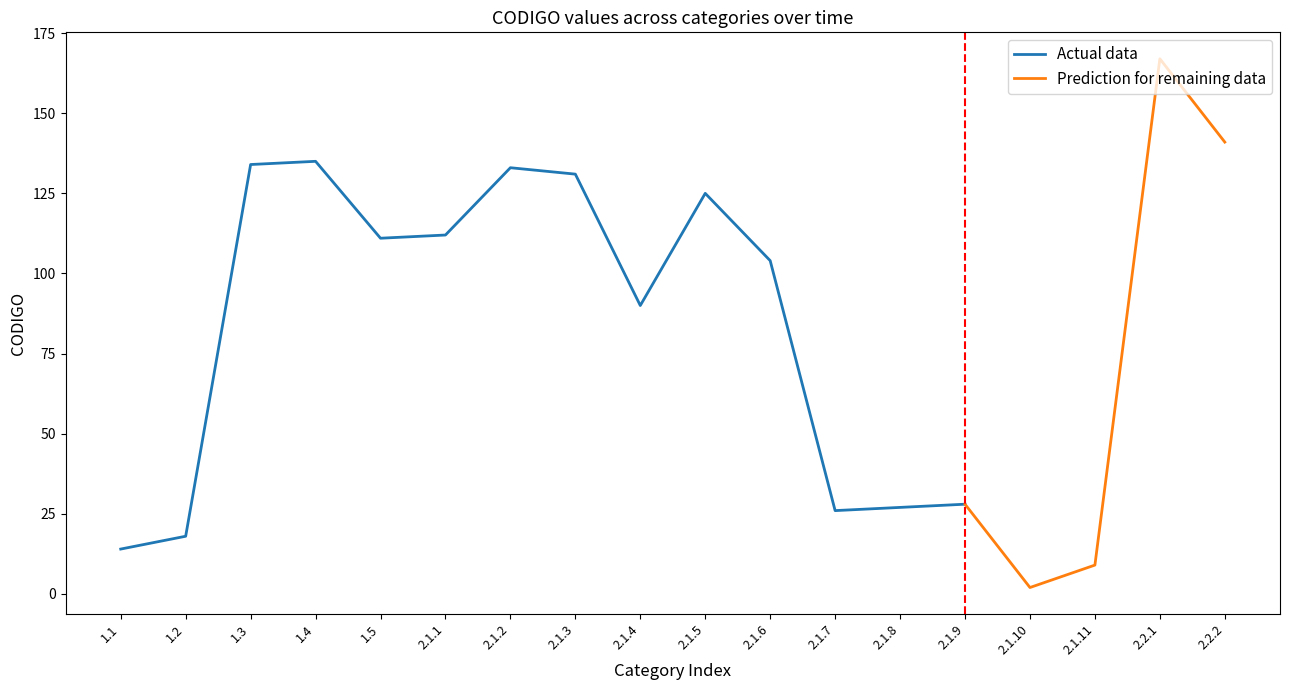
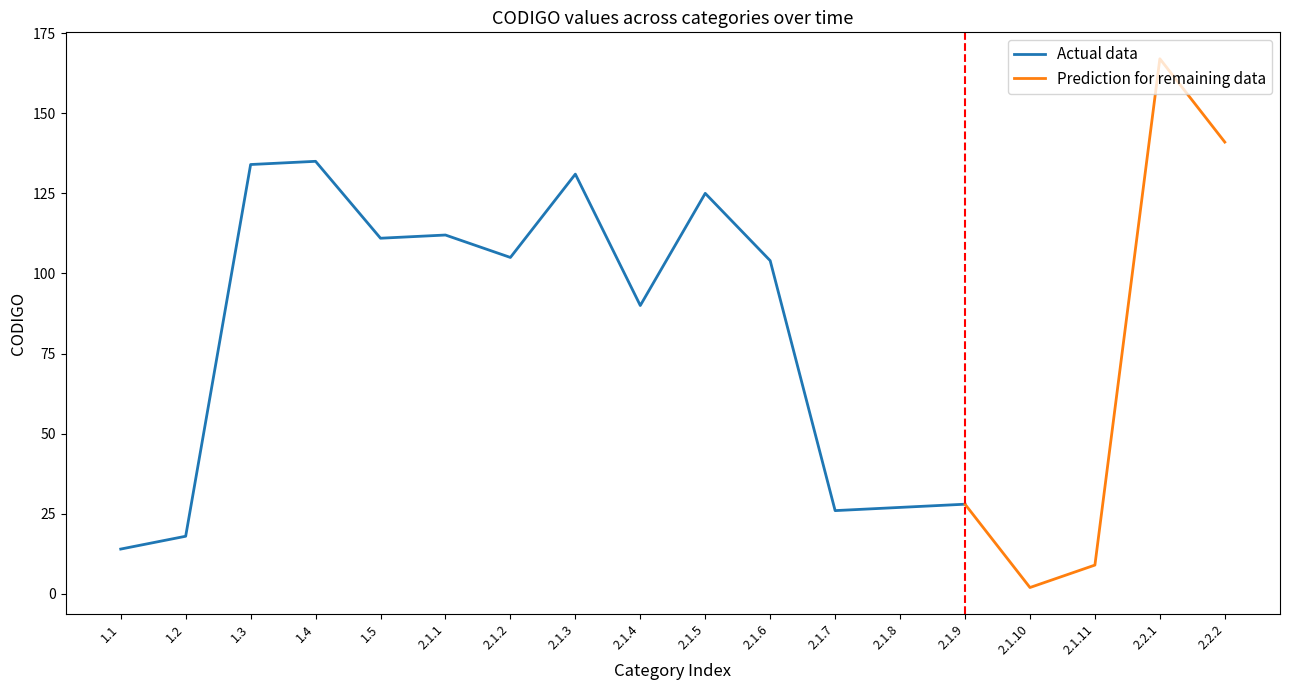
  {
    "Actual data": {
      "1.1": 14,
      "1.2": 18,
      "1.3": 134,
      "1.4": 135,
      "1.5": 111,
      "2.1.1": 112,
-     "2.1.2": 133,
+     "2.1.2": 105,
      "2.1.3": 131,
      "2.1.4": 90,
      "2.1.5": 125,
      "2.1.6": 104,
      "2.1.7": 26,
      "2.1.8": 27
    },
    "Prediction for remaining data": {
      "2.1.10": 2,
      "2.1.11": 9,
      "2.2.2": 141
    }
  }
